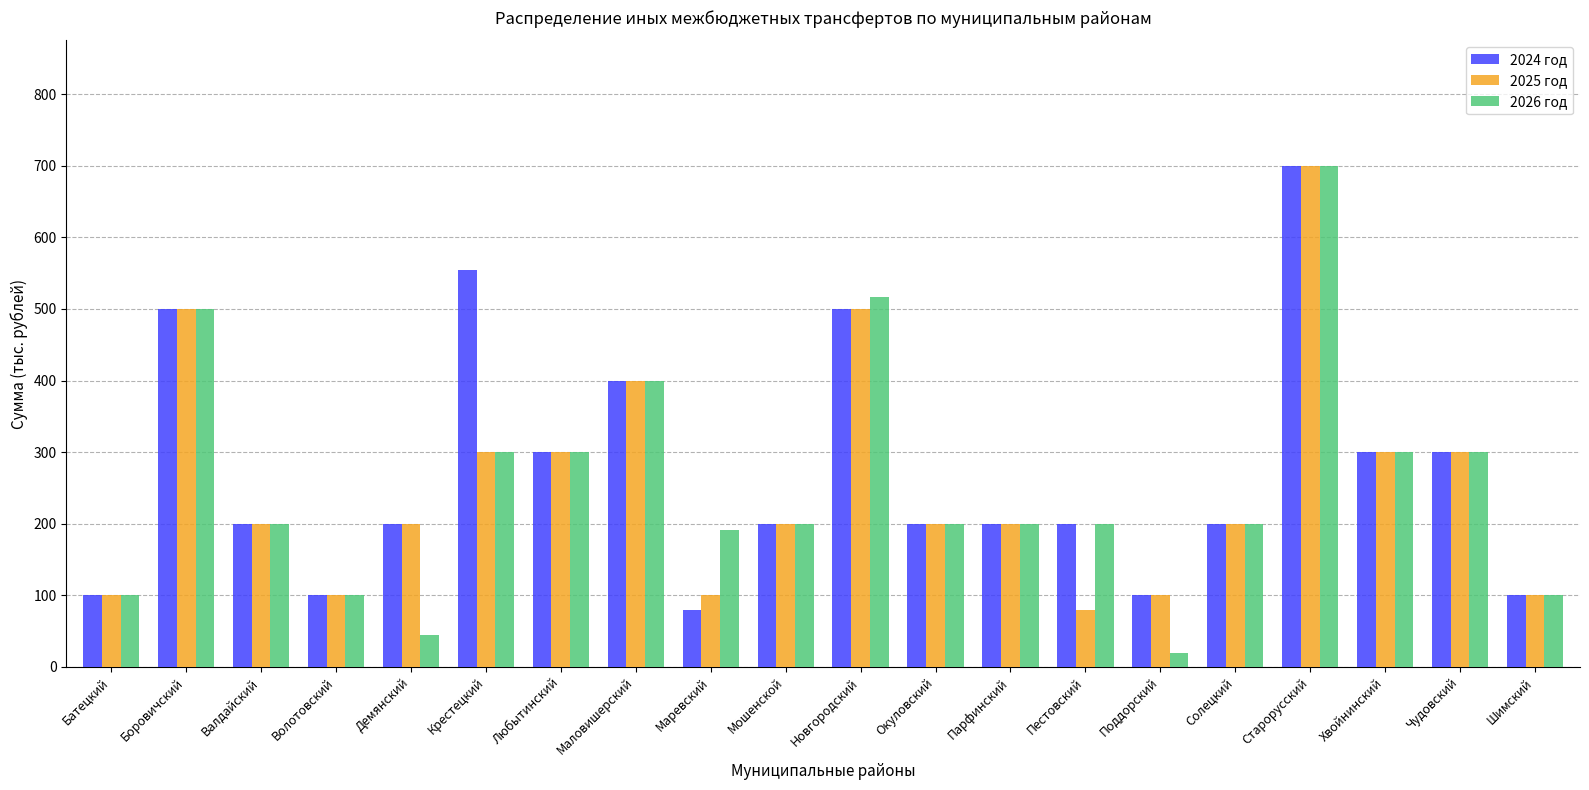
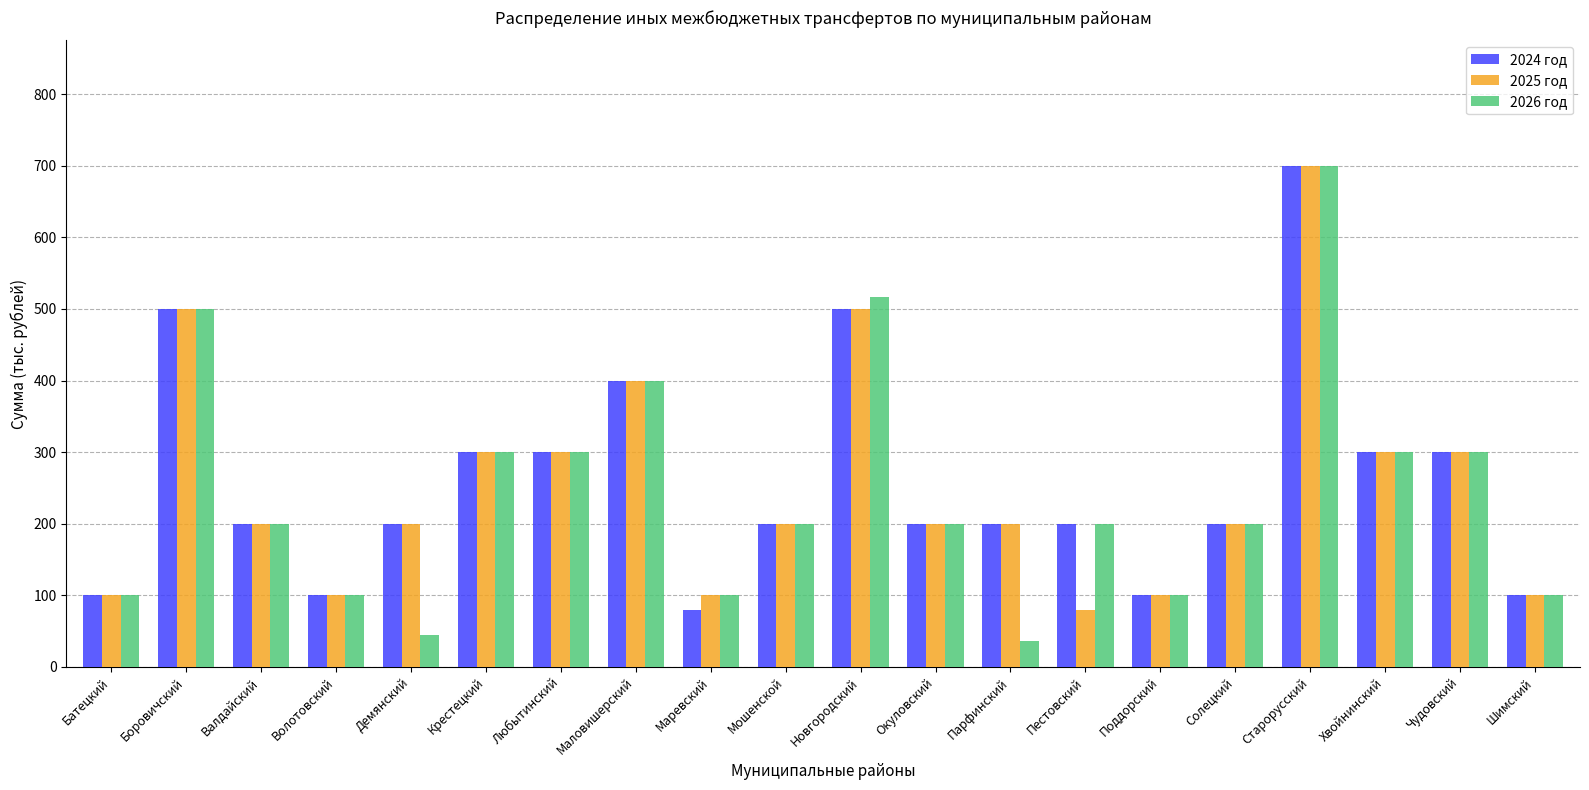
  {
    "2024 год": {
      "Батецкий": 100,
      "Боровичский": 500,
      "Валдайский": 200,
      "Волотовский": 100,
      "Демянский": 200,
-     "Крестецкий": 560,
+     "Крестецкий": 300,
      "Любытинский": 300,
      "Маловишерский": 400,
      "Маревский": 80,
      "Мошенской": 200,
      "Новгородский": 500,
      "Окуловский": 200,
      "Парфинский": 200,
      "Пестовский": 200,
      "Поддорский": 100,
      "Солецкий": 200,
      "Старорусский": 700,
      "Хвойнинский": 300,
      "Чудовский": 300,
      "Шимский": 100
    },
    "2025 год": {
      "Батецкий": 100,
      "Боровичский": 500,
      "Валдайский": 200,
      "Волотовский": 100,
      "Демянский": 200,
      "Крестецкий": 300,
      "Любытинский": 300,
      "Маловишерский": 400,
      "Маревский": 100,
      "Мошенской": 200,
      "Новгородский": 500,
      "Окуловский": 200,
      "Парфинский": 200,
      "Пестовский": 80,
      "Поддорский": 100,
      "Солецкий": 200,
      "Старорусский": 700,
      "Хвойнинский": 300,
      "Чудовский": 300,
      "Шимский": 100
    },
    "2026 год": {
      "Батецкий": 100,
      "Боровичский": 500,
      "Валдайский": 200,
      "Волотовский": 100,
      "Демянский": 50,
      "Крестецкий": 300,
      "Любытинский": 300,
      "Маловишерский": 400,
-     "Маревский": 190,
+     "Маревский": 100,
      "Мошенской": 200,
      "Новгородский": 520,
      "Окуловский": 200,
-     "Парфинский": 200,
+     "Парфинский": 40,
      "Пестовский": 200,
-     "Поддорский": 20,
+     "Поддорский": 100,
      "Солецкий": 200,
      "Старорусский": 700,
      "Хвойнинский": 300,
      "Чудовский": 300,
      "Шимский": 100
    }
  }
